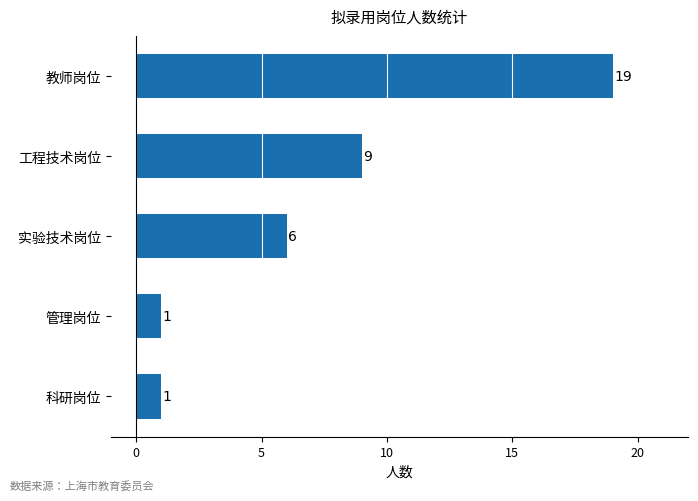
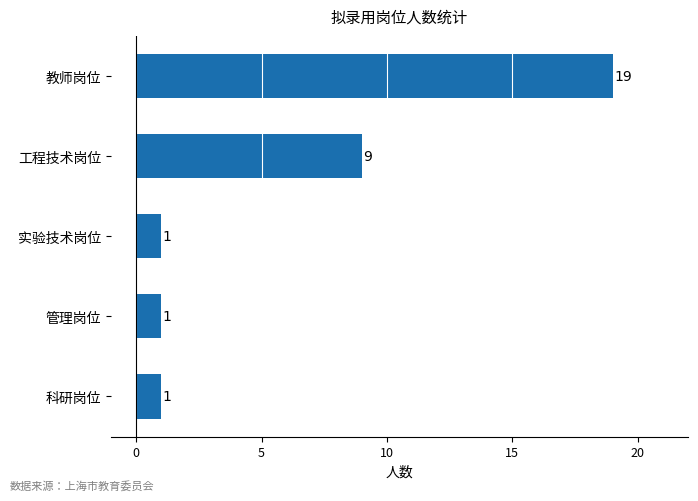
  {
    "教师岗位": 19,
    "工程技术岗位": 9,
-   "实验技术岗位": 6,
+   "实验技术岗位": 1,
    "管理岗位": 1,
    "科研岗位": 1
  }
